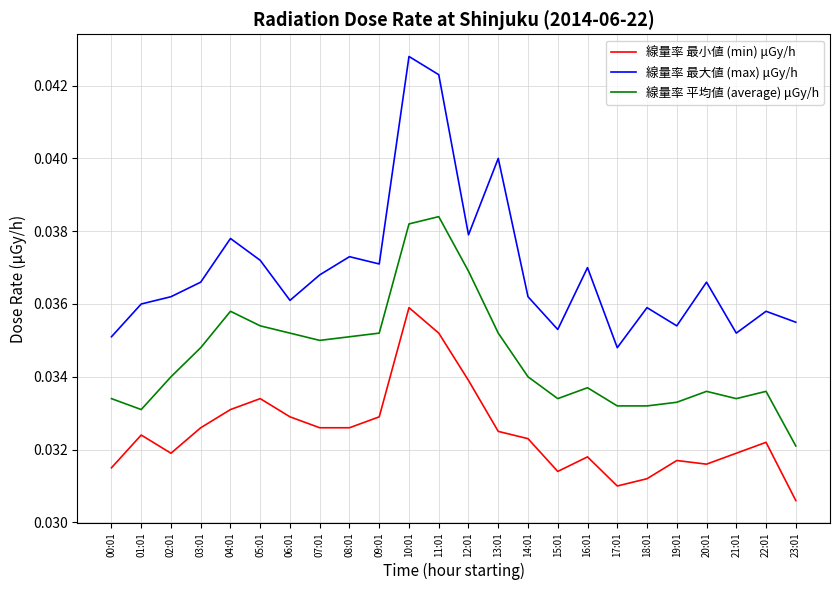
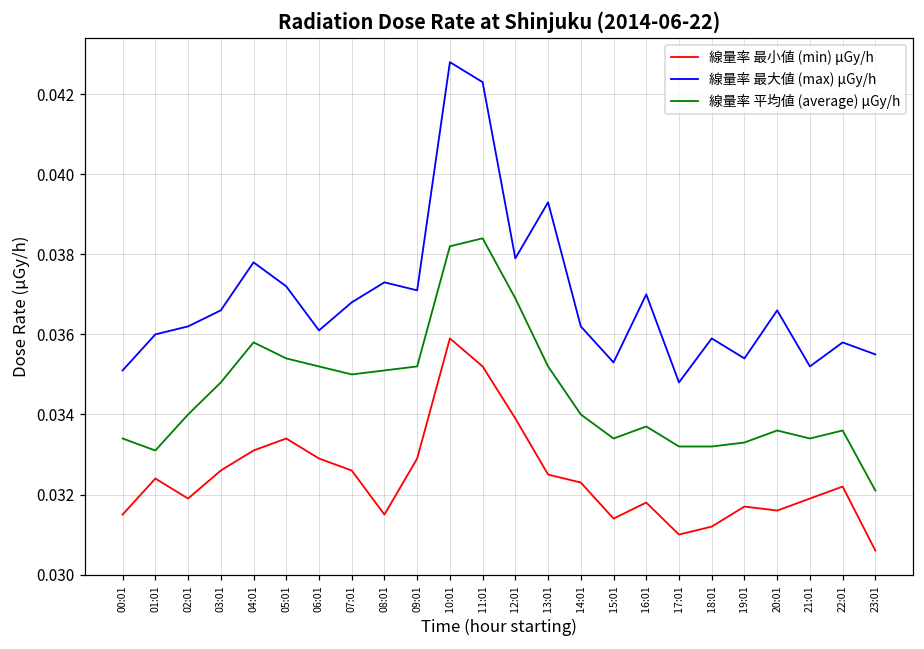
  {
    "線量率 最小値 (min) μGy/h": {
      "00:01": 0.0315,
      "01:01": 0.0324,
      "02:01": 0.0319,
      "03:01": 0.0326,
      "04:01": 0.0331,
      "05:01": 0.0334,
      "06:01": 0.0329,
      "07:01": 0.0326,
-     "08:01": 0.0326,
+     "08:01": 0.0315,
      "09:01": 0.0329,
      "10:01": 0.0359,
      "11:01": 0.0352,
      "12:01": 0.0339,
      "13:01": 0.0325,
      "14:01": 0.0323,
      "15:01": 0.0314,
      "16:01": 0.0318,
      "17:01": 0.0310,
      "18:01": 0.0312,
      "19:01": 0.0317,
      "20:01": 0.0316,
      "21:01": 0.0319,
      "22:01": 0.0322,
      "23:01": 0.0306
    },
    "線量率 最大値 (max) μGy/h": {
      "00:01": 0.0351,
      "01:01": 0.0360,
      "02:01": 0.0362,
      "03:01": 0.0366,
      "04:01": 0.0378,
      "05:01": 0.0372,
      "06:01": 0.0361,
      "07:01": 0.0368,
      "08:01": 0.0373,
      "09:01": 0.0371,
      "10:01": 0.0428,
      "11:01": 0.0423,
      "12:01": 0.0379,
-     "13:01": 0.0400,
+     "13:01": 0.0393,
      "14:01": 0.0362,
      "15:01": 0.0353,
      "16:01": 0.0370,
      "17:01": 0.0348,
      "18:01": 0.0359,
      "19:01": 0.0354,
      "20:01": 0.0366,
      "21:01": 0.0352,
      "22:01": 0.0358,
      "23:01": 0.0355
    },
    "線量率 平均値 (average) μGy/h": {
      "00:01": 0.0334,
      "01:01": 0.0331,
      "02:01": 0.0340,
      "03:01": 0.0348,
      "04:01": 0.0358,
      "05:01": 0.0354,
      "06:01": 0.0352,
      "07:01": 0.0350,
      "08:01": 0.0351,
      "09:01": 0.0352,
      "10:01": 0.0382,
      "11:01": 0.0384,
      "12:01": 0.0369,
      "13:01": 0.0352,
      "14:01": 0.0340,
      "15:01": 0.0334,
      "16:01": 0.0337,
      "17:01": 0.0332,
      "18:01": 0.0332,
      "19:01": 0.0333,
      "20:01": 0.0336,
      "21:01": 0.0334,
      "22:01": 0.0336,
      "23:01": 0.0321
    }
  }
